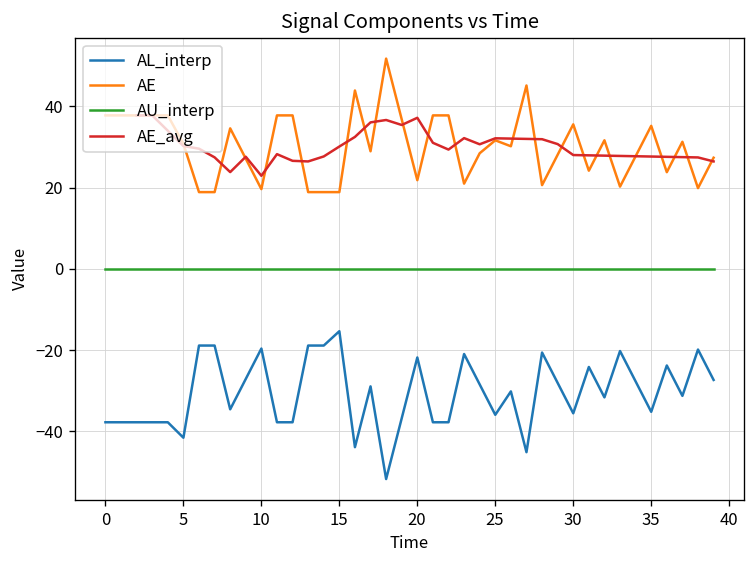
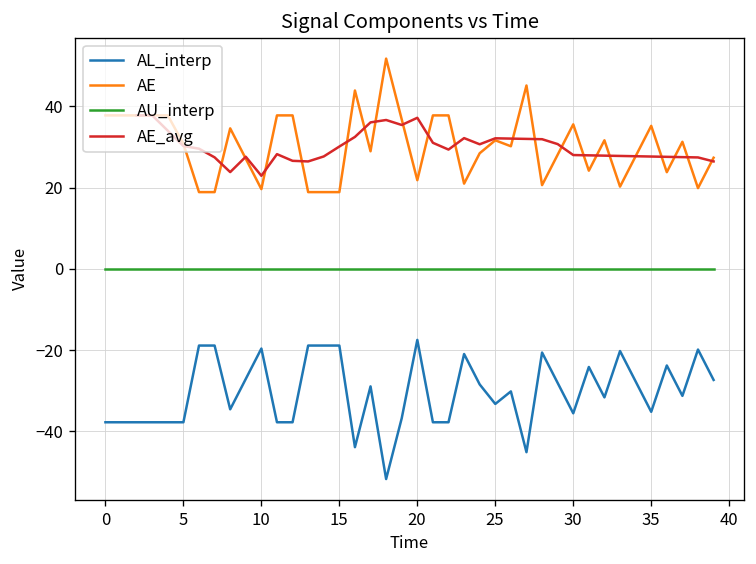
  {
    "AL_interp": {
      "0": -38,
-     "5": -42,
+     "5": -38,
      "10": -20,
-     "15": -15,
-     "20": -22,
-     "25": -36
+     "15": -19,
+     "20": -17,
+     "25": -33
    },
    "AE": {
      "10": 20,
      "15": 19,
      "20": 22
    },
    "AU_interp": {
      "0": 0,
      "5": 0,
      "10": 0,
      "15": 0,
      "20": 0,
      "25": 0
    },
    "AE_avg": {
      "10": 23,
      "15": 30,
      "20": 37
    }
  }
